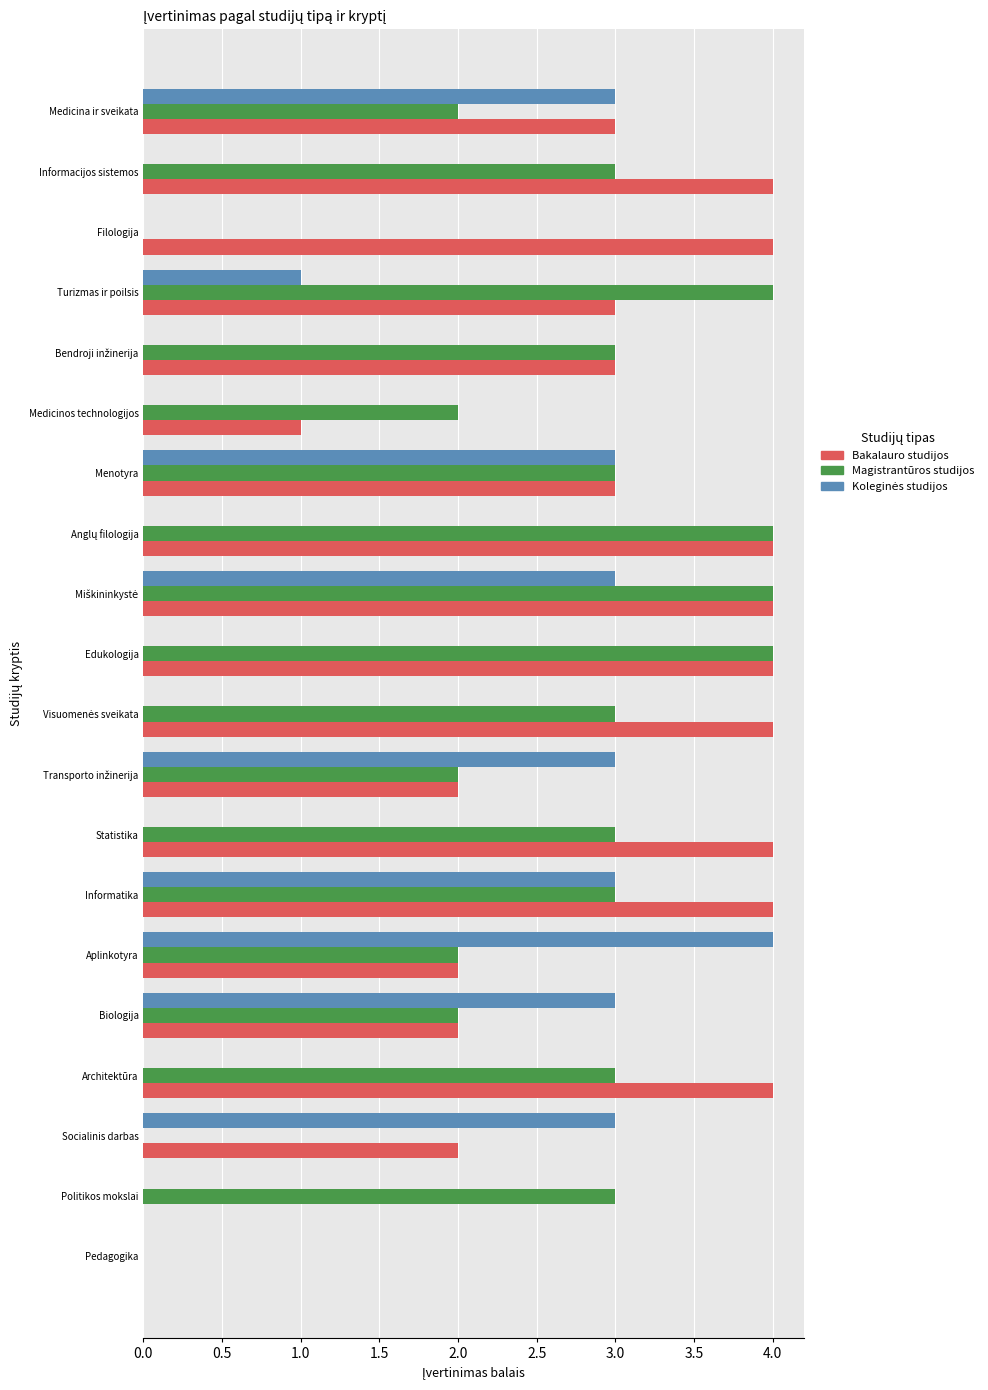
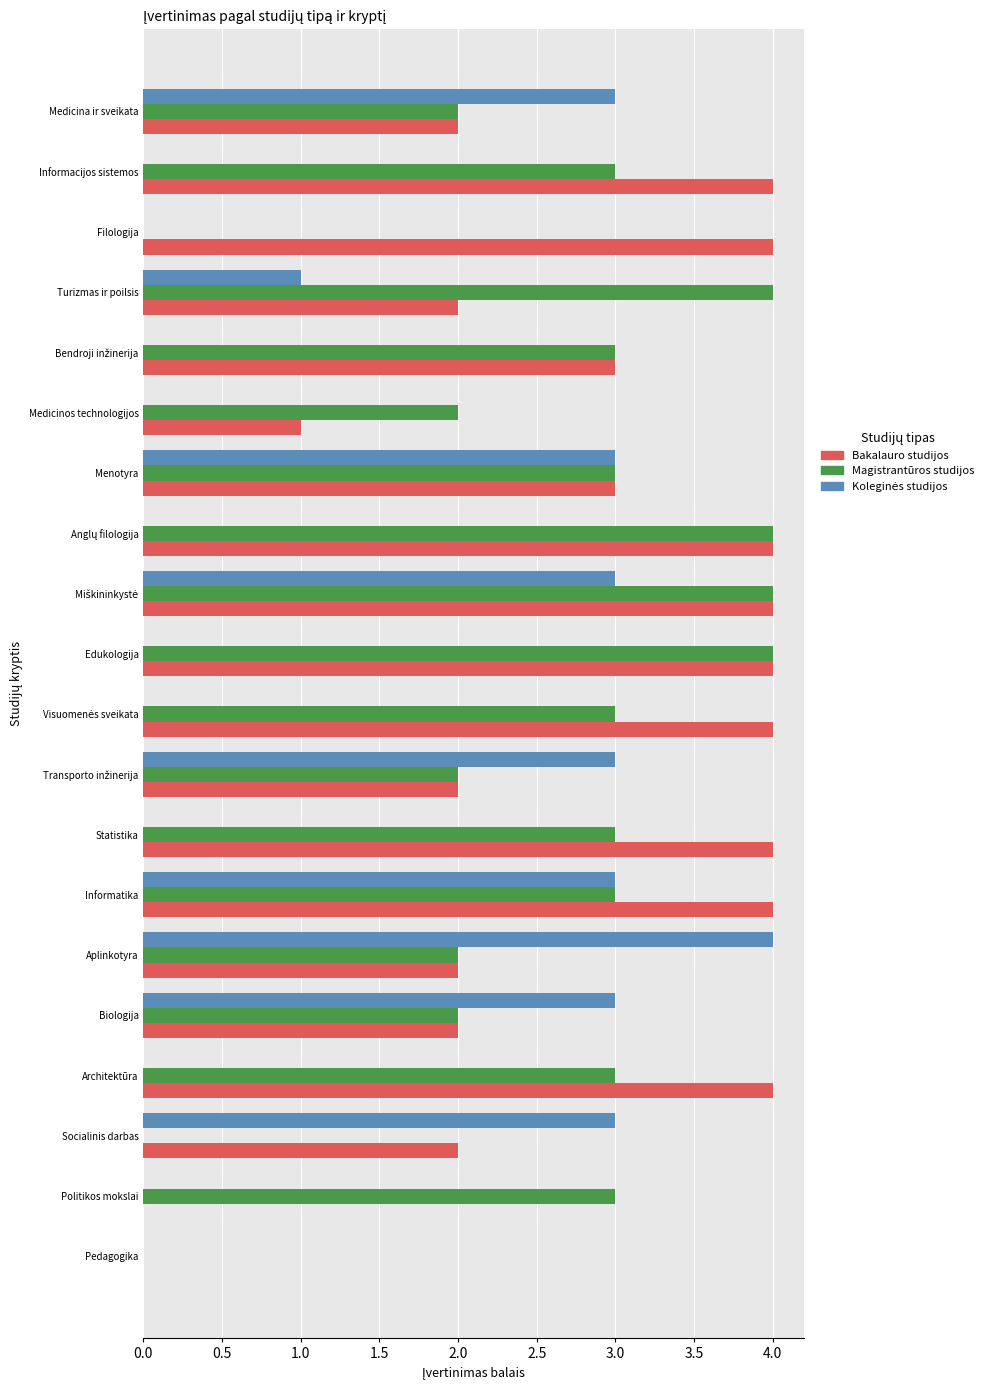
  {
    "Bakalauro studijos": {
-     "Medicina ir sveikata": 3,
+     "Medicina ir sveikata": 2,
      "Informacijos sistemos": 4,
      "Filologija": 4,
-     "Turizmas ir poilsis": 3,
+     "Turizmas ir poilsis": 2,
      "Bendroji inžinerija": 3,
      "Medicinos technologijos": 1,
      "Menotyra": 3,
      "Anglų filologija": 4,
      "Miškininkystė": 4,
      "Edukologija": 4,
      "Visuomenės sveikata": 4,
      "Transporto inžinerija": 2,
      "Statistika": 4,
      "Informatika": 4,
      "Aplinkotyra": 2,
      "Biologija": 2,
      "Architektūra": 4,
      "Socialinis darbas": 2,
      "Politikos mokslai": 0,
      "Pedagogika": 0
    },
    "Magistrantūros studijos": {
      "Medicina ir sveikata": 2,
      "Informacijos sistemos": 3,
      "Filologija": 0,
      "Turizmas ir poilsis": 4,
      "Bendroji inžinerija": 3,
      "Medicinos technologijos": 2,
      "Menotyra": 3,
      "Anglų filologija": 4,
      "Miškininkystė": 4,
      "Edukologija": 4,
      "Visuomenės sveikata": 3,
      "Transporto inžinerija": 2,
      "Statistika": 3,
      "Informatika": 3,
      "Aplinkotyra": 2,
      "Biologija": 2,
      "Architektūra": 3,
      "Socialinis darbas": 0,
      "Politikos mokslai": 3,
      "Pedagogika": 0
    },
    "Koleginės studijos": {
      "Medicina ir sveikata": 3,
      "Informacijos sistemos": 0,
      "Filologija": 0,
      "Turizmas ir poilsis": 1,
      "Bendroji inžinerija": 0,
      "Medicinos technologijos": 0,
      "Menotyra": 3,
      "Anglų filologija": 0,
      "Miškininkystė": 3,
      "Edukologija": 0,
      "Visuomenės sveikata": 0,
      "Transporto inžinerija": 3,
      "Statistika": 0,
      "Informatika": 3,
      "Aplinkotyra": 4,
      "Biologija": 3,
      "Architektūra": 0,
      "Socialinis darbas": 3,
      "Politikos mokslai": 0,
      "Pedagogika": 0
    }
  }
